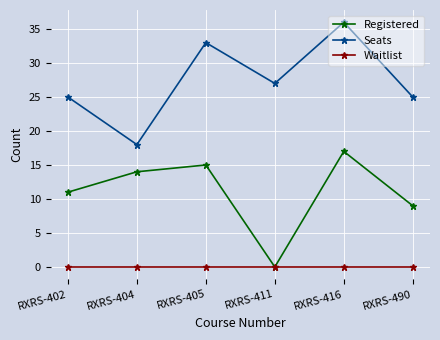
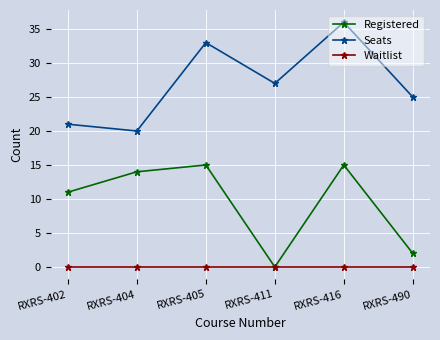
  {
    "Registered": {
      "RXRS-402": 11,
      "RXRS-404": 14,
      "RXRS-405": 15,
-     "RXRS-416": 17,
-     "RXRS-490": 9
+     "RXRS-416": 15,
+     "RXRS-490": 2
    },
    "Seats": {
-     "RXRS-402": 25,
-     "RXRS-404": 18,
+     "RXRS-402": 21,
+     "RXRS-404": 20,
      "RXRS-405": 33,
      "RXRS-411": 27,
      "RXRS-490": 25
    },
    "Waitlist": {
      "RXRS-402": 0,
      "RXRS-404": 0,
      "RXRS-405": 0,
      "RXRS-416": 0,
      "RXRS-490": 0
    }
  }
